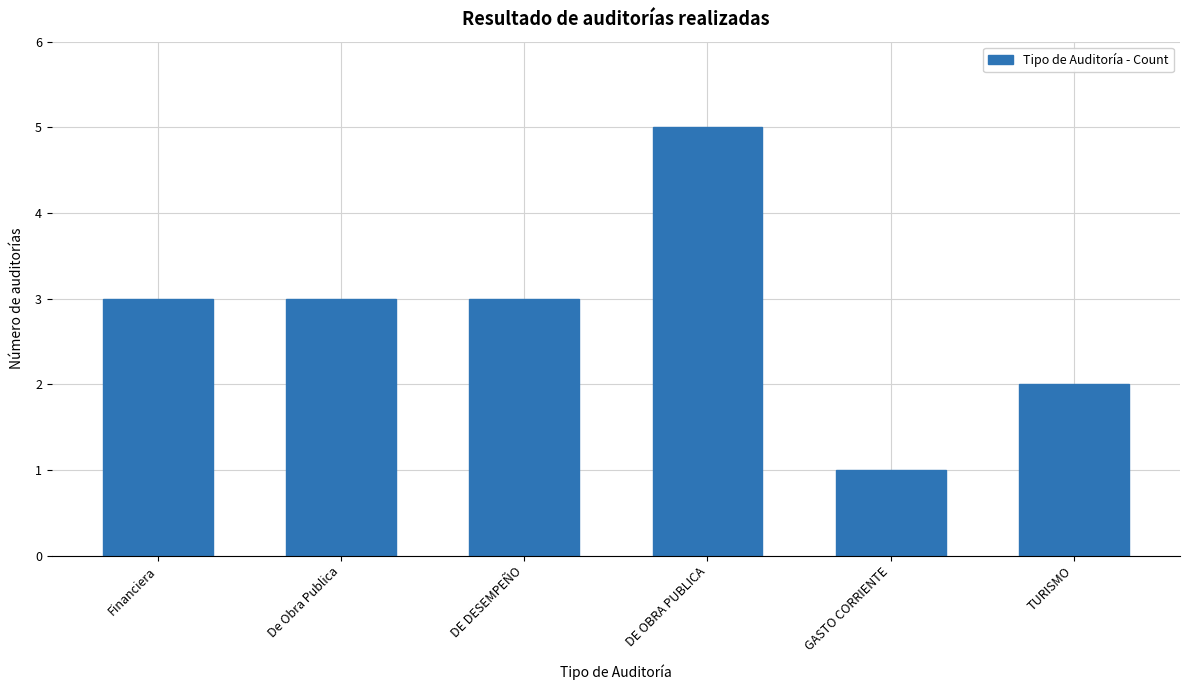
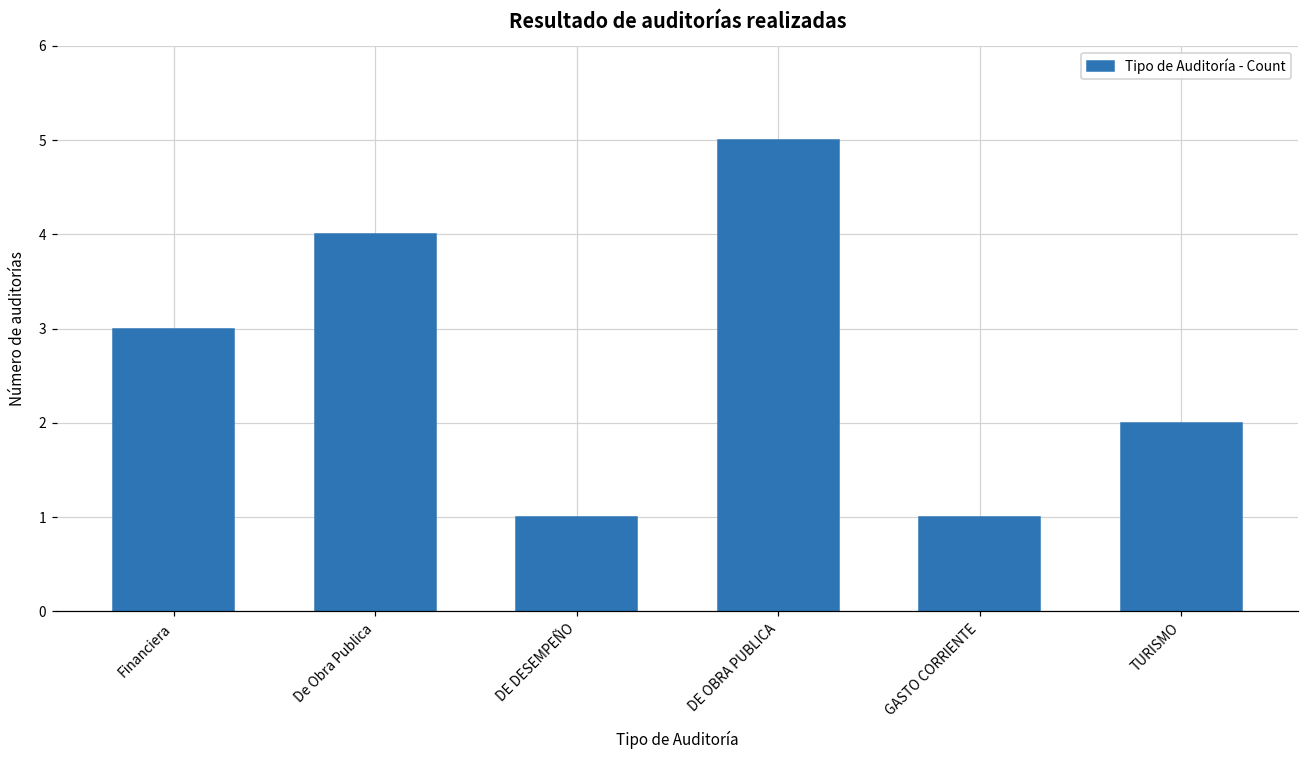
  {
    "Financiera": 3,
-   "De Obra Publica": 3,
-   "DE DESEMPEÑO": 3,
+   "De Obra Publica": 4,
+   "DE DESEMPEÑO": 1,
    "DE OBRA PUBLICA": 5,
    "GASTO CORRIENTE": 1,
    "TURISMO": 2
  }
